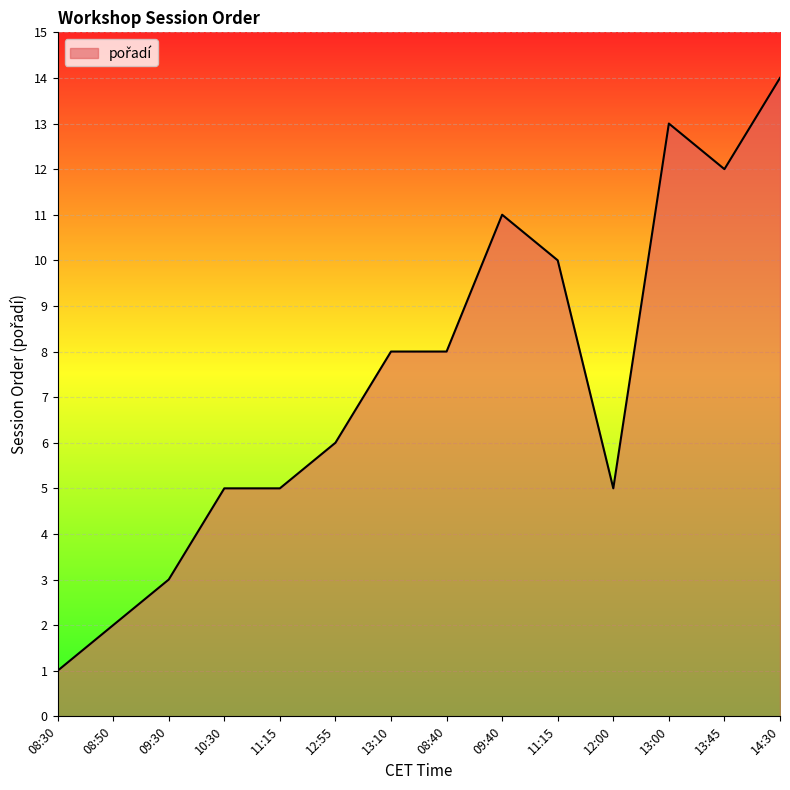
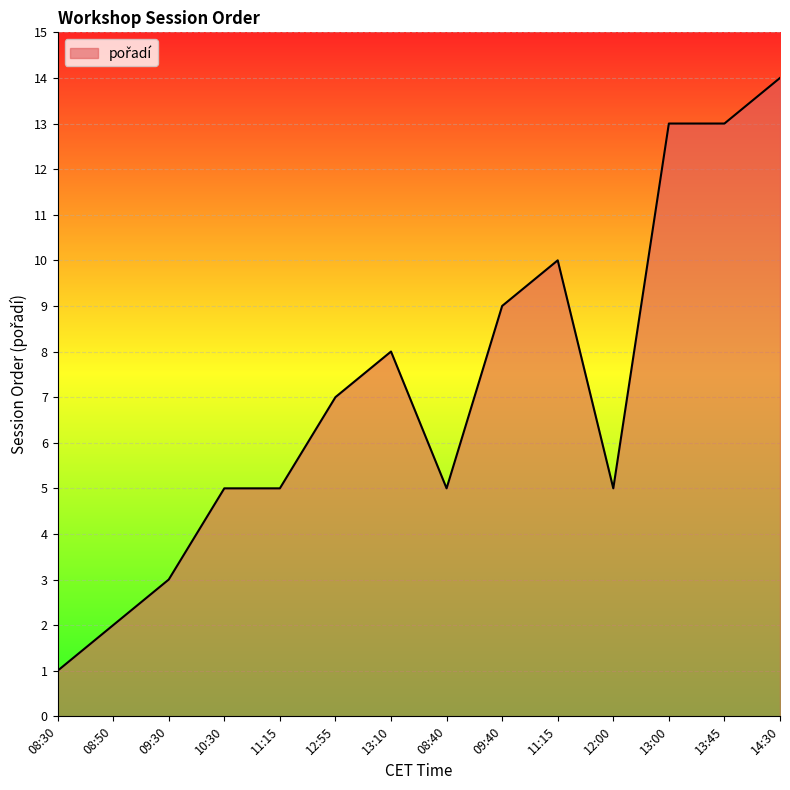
  {
    "08:30": 1,
    "08:50": 2,
    "09:30": 3,
    "10:30": 5,
-   "12:55": 6,
+   "12:55": 7,
    "13:10": 8,
-   "08:40": 8,
-   "09:40": 11,
+   "08:40": 5,
+   "09:40": 9,
    "12:00": 5,
    "13:00": 13,
-   "13:45": 12,
+   "13:45": 13,
    "14:30": 14
  }
